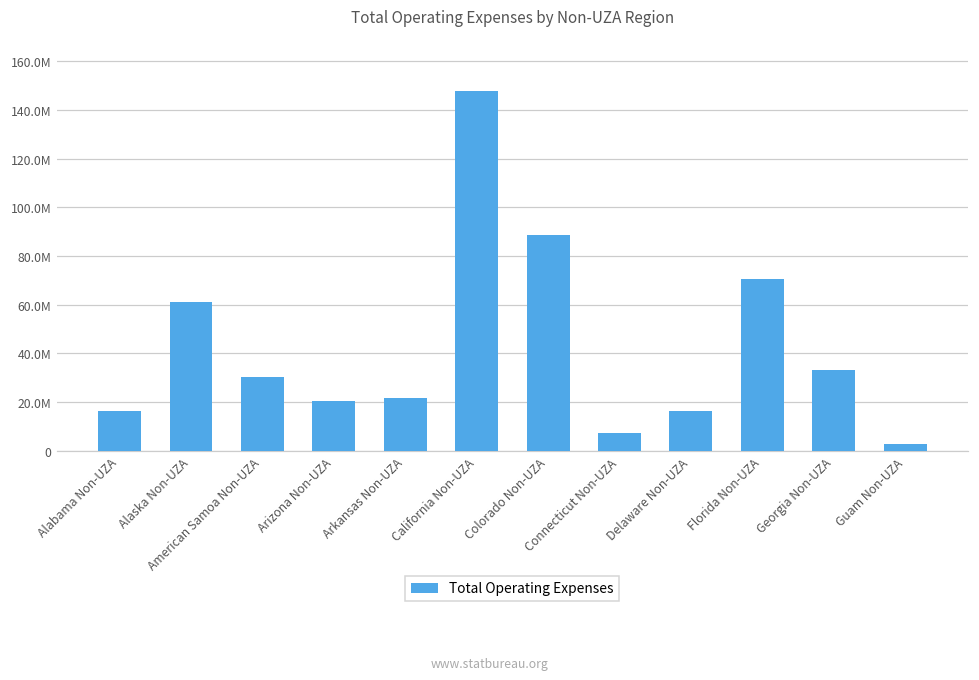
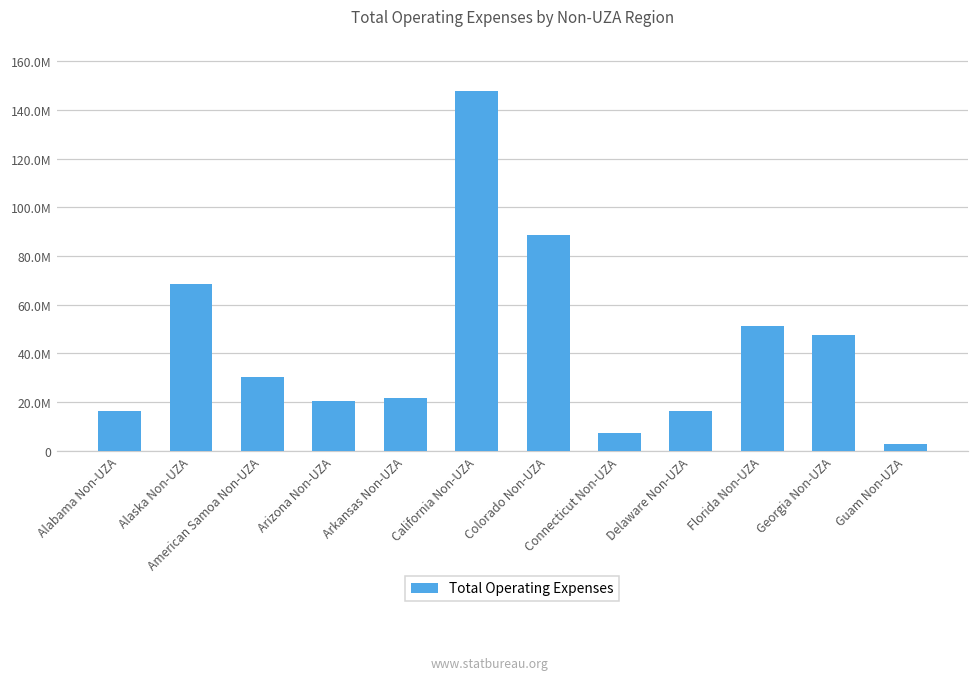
  {
    "Alabama Non-UZA": 17000000,
-   "Alaska Non-UZA": 61000000,
+   "Alaska Non-UZA": 68000000,
    "American Samoa Non-UZA": 30000000,
    "Arizona Non-UZA": 20000000,
    "Arkansas Non-UZA": 22000000,
    "California Non-UZA": 148000000,
    "Colorado Non-UZA": 89000000,
    "Connecticut Non-UZA": 8000000,
    "Delaware Non-UZA": 16000000,
-   "Florida Non-UZA": 71000000,
-   "Georgia Non-UZA": 33000000,
+   "Florida Non-UZA": 51000000,
+   "Georgia Non-UZA": 47000000,
    "Guam Non-UZA": 3000000
  }
